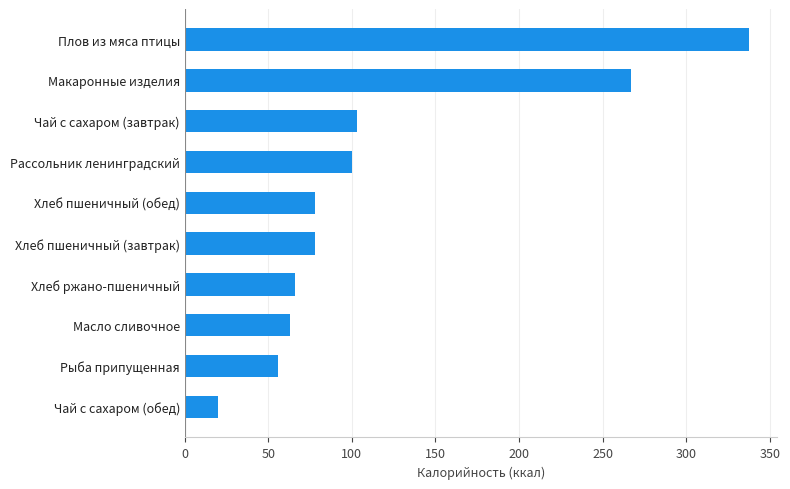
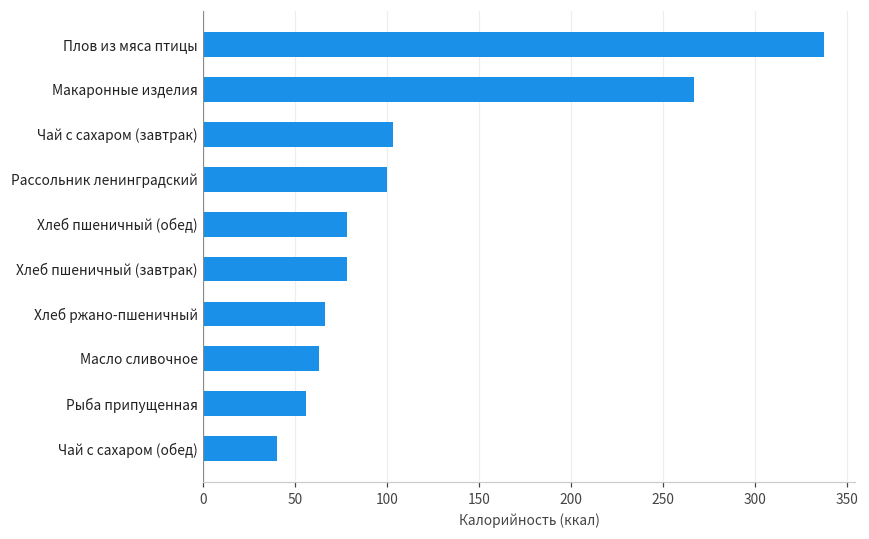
  {
    "Плов из мяса птицы": 338,
    "Макаронные изделия": 267,
    "Чай с сахаром (завтрак)": 103,
    "Рассольник ленинградский": 100,
    "Хлеб пшеничный (обед)": 78,
    "Хлеб пшеничный (завтрак)": 78,
    "Хлеб ржано-пшеничный": 66,
    "Масло сливочное": 63,
    "Рыба припущенная": 56,
-   "Чай с сахаром (обед)": 20
+   "Чай с сахаром (обед)": 40
  }
